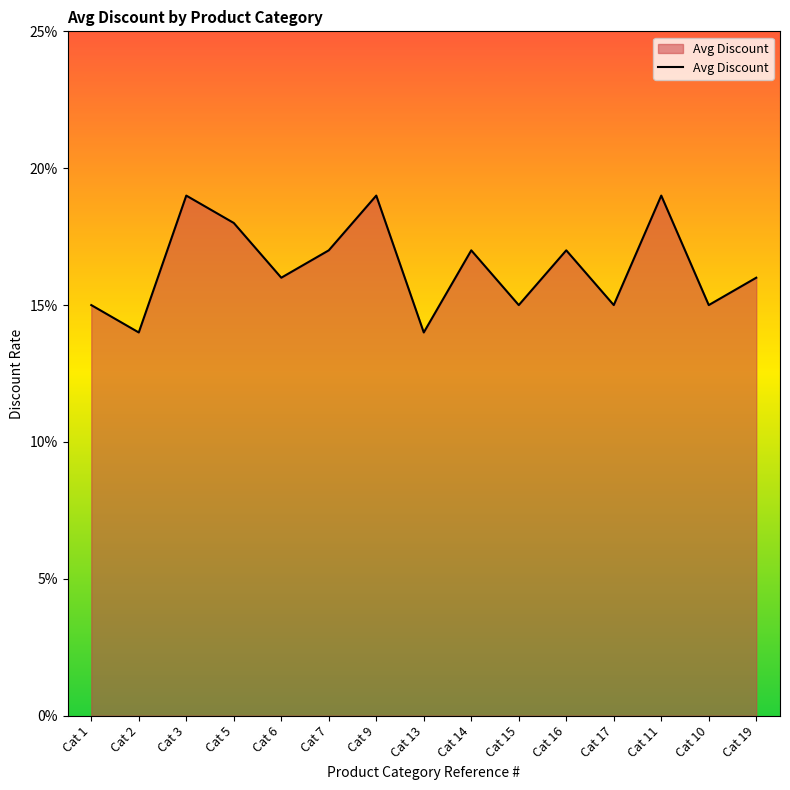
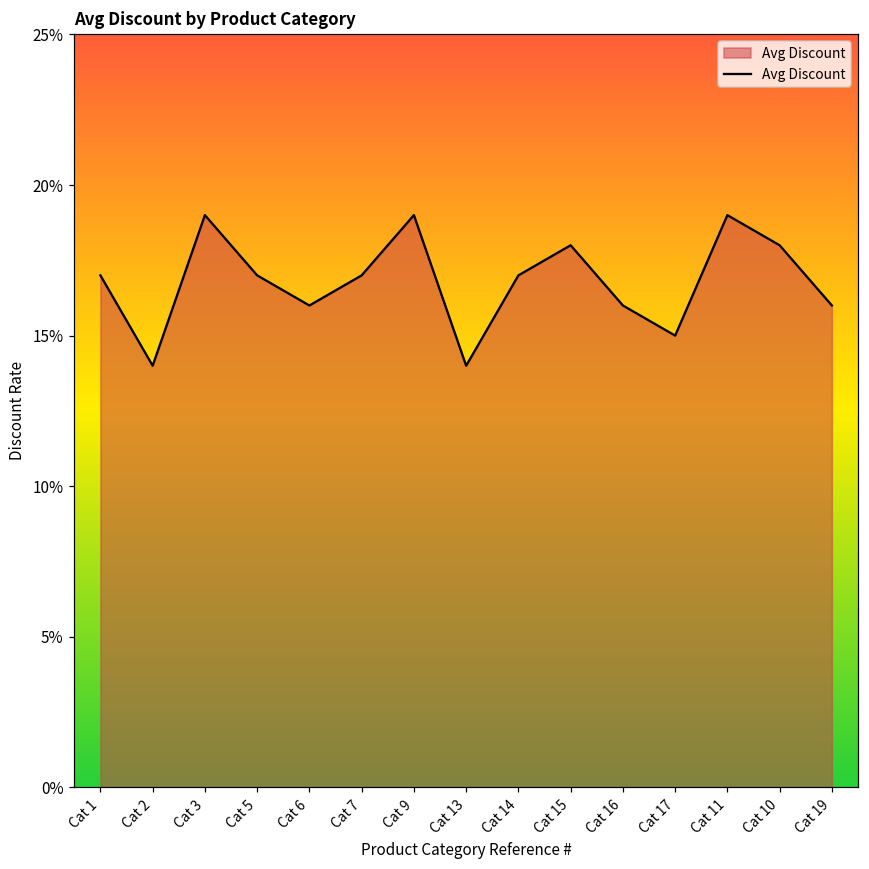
  {
-   "Cat 1": "15.0%",
+   "Cat 1": "17.0%",
    "Cat 2": "14.0%",
    "Cat 3": "19.0%",
-   "Cat 5": "18.0%",
+   "Cat 5": "17.0%",
    "Cat 6": "16.0%",
    "Cat 7": "17.0%",
    "Cat 9": "19.0%",
    "Cat 13": "14.0%",
    "Cat 14": "17.0%",
-   "Cat 15": "15.0%",
-   "Cat 16": "17.0%",
+   "Cat 15": "18.0%",
+   "Cat 16": "16.0%",
    "Cat 17": "15.0%",
    "Cat 11": "19.0%",
-   "Cat 10": "15.0%",
+   "Cat 10": "18.0%",
    "Cat 19": "16.0%"
  }
